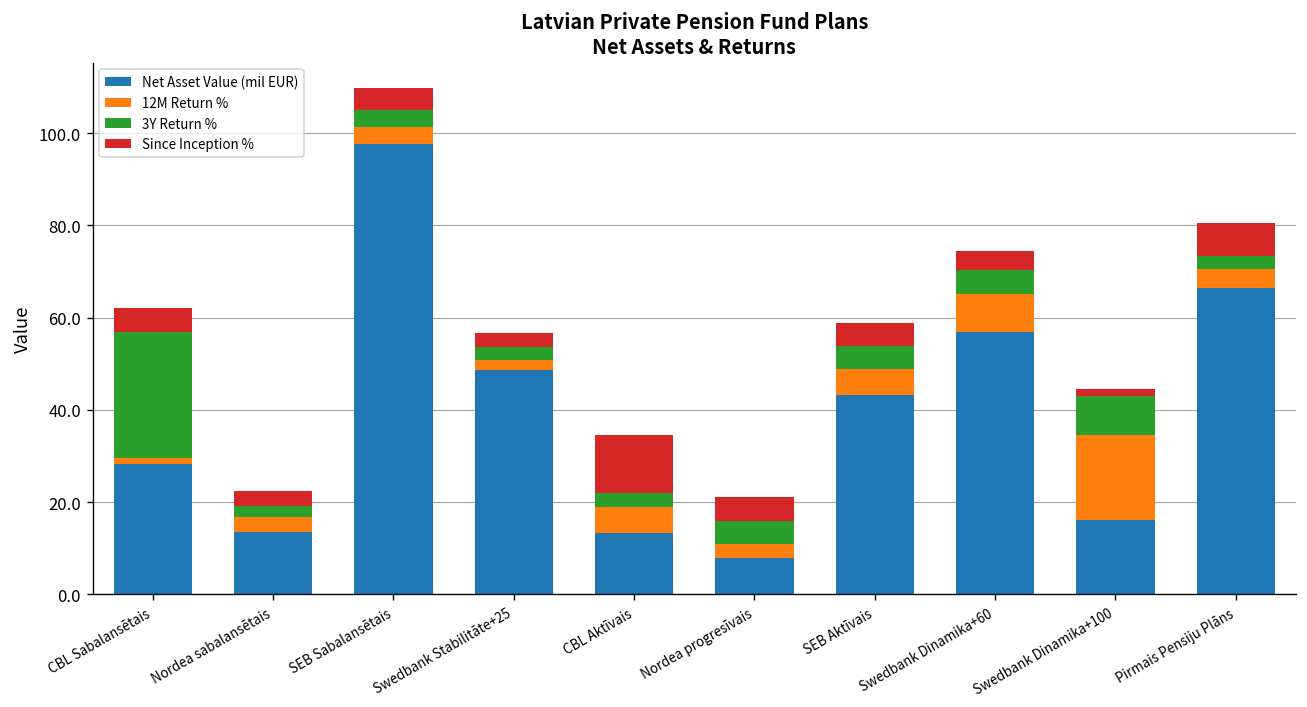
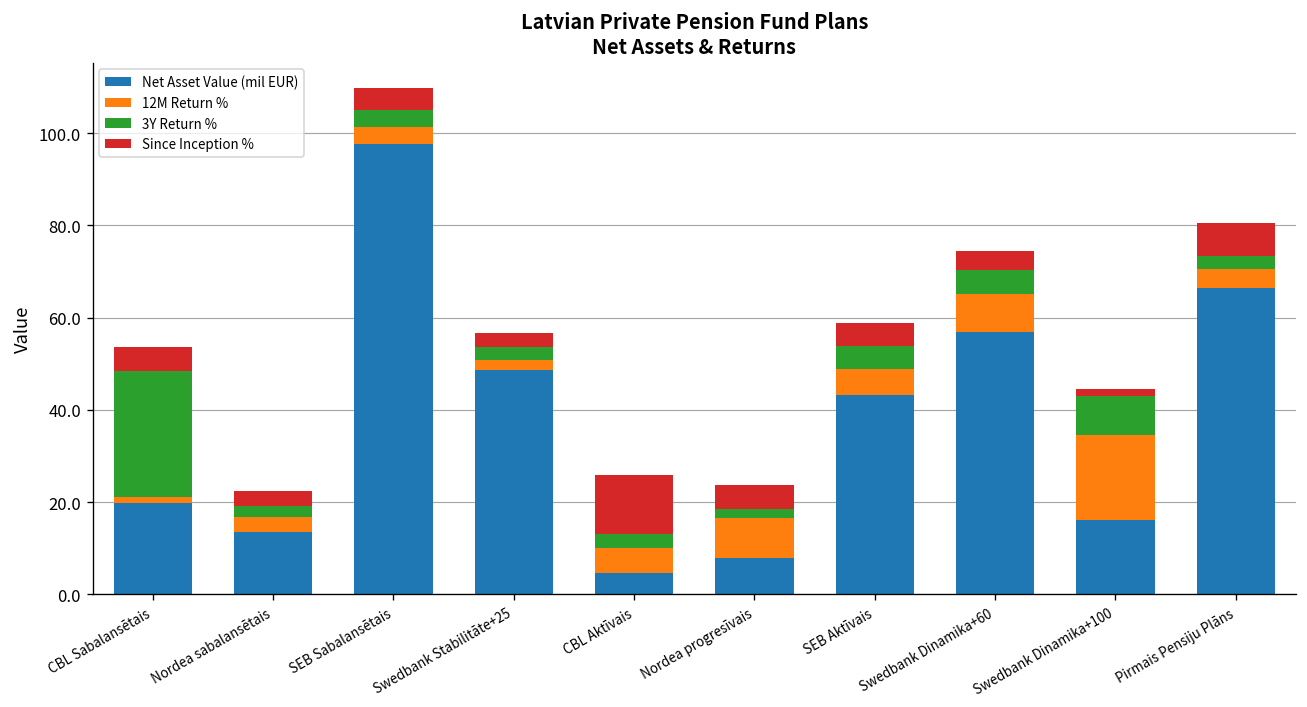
  {
    "Net Asset Value (mil EUR)": {
-     "CBL Sabalansētais": 28,
+     "CBL Sabalansētais": 20,
      "Nordea sabalansētais": 14,
      "SEB Sabalansētais": 98,
      "Swedbank Stabilitāte+25": 49,
-     "CBL Aktīvais": 13,
+     "CBL Aktīvais": 5,
      "Nordea progresīvais": 8,
      "SEB Aktīvais": 43,
      "Swedbank Dinamika+60": 57,
      "Swedbank Dinamika+100": 16,
      "Pirmais Pensiju Plāns": 66
    },
    "12M Return %": {
      "CBL Sabalansētais": 1,
      "Nordea sabalansētais": 3,
      "SEB Sabalansētais": 4,
      "Swedbank Stabilitāte+25": 2,
      "CBL Aktīvais": 6,
-     "Nordea progresīvais": 3,
+     "Nordea progresīvais": 9,
      "SEB Aktīvais": 6,
      "Swedbank Dinamika+60": 8,
      "Swedbank Dinamika+100": 19,
      "Pirmais Pensiju Plāns": 4
    },
    "3Y Return %": {
      "CBL Sabalansētais": 27,
      "Nordea sabalansētais": 2,
      "SEB Sabalansētais": 4,
      "Swedbank Stabilitāte+25": 3,
      "CBL Aktīvais": 3,
-     "Nordea progresīvais": 5,
+     "Nordea progresīvais": 2,
      "SEB Aktīvais": 5,
      "Swedbank Dinamika+60": 5,
      "Swedbank Dinamika+100": 8,
      "Pirmais Pensiju Plāns": 3
    },
    "Since Inception %": {
      "CBL Sabalansētais": 5,
      "Nordea sabalansētais": 3,
      "SEB Sabalansētais": 5,
      "Swedbank Stabilitāte+25": 3,
      "CBL Aktīvais": 13,
      "Nordea progresīvais": 5,
      "SEB Aktīvais": 5,
      "Swedbank Dinamika+60": 4,
      "Swedbank Dinamika+100": 1,
      "Pirmais Pensiju Plāns": 7
    }
  }
